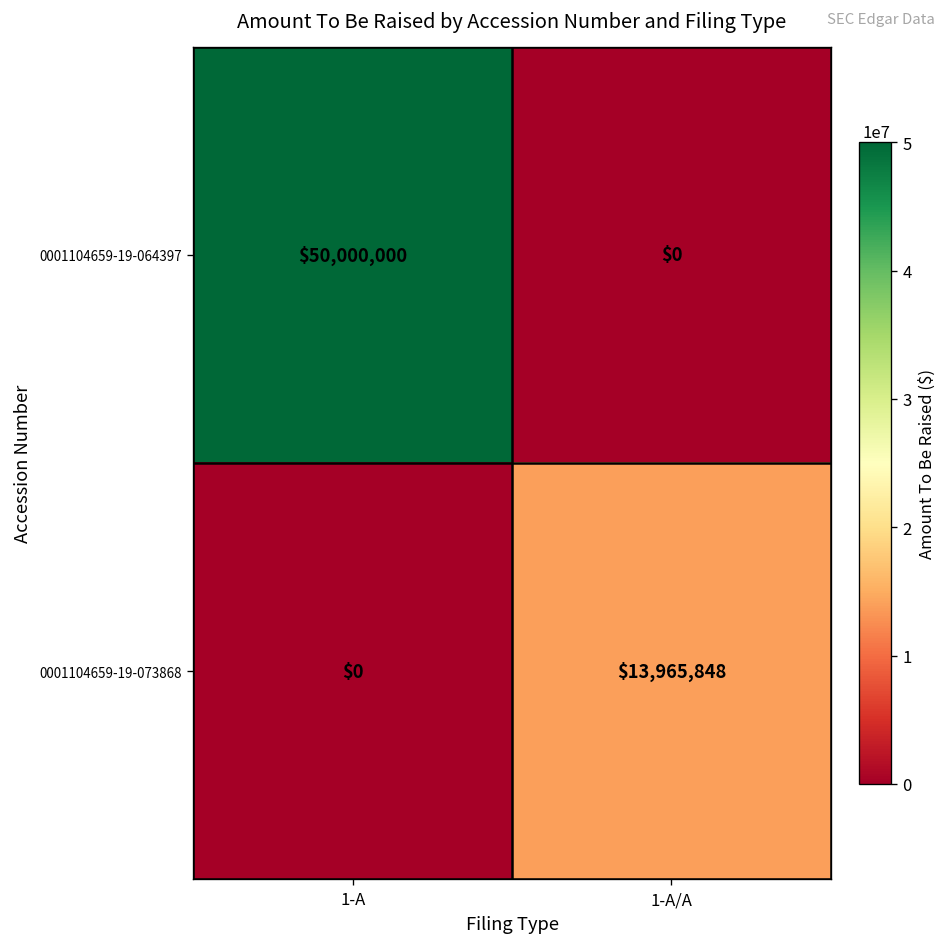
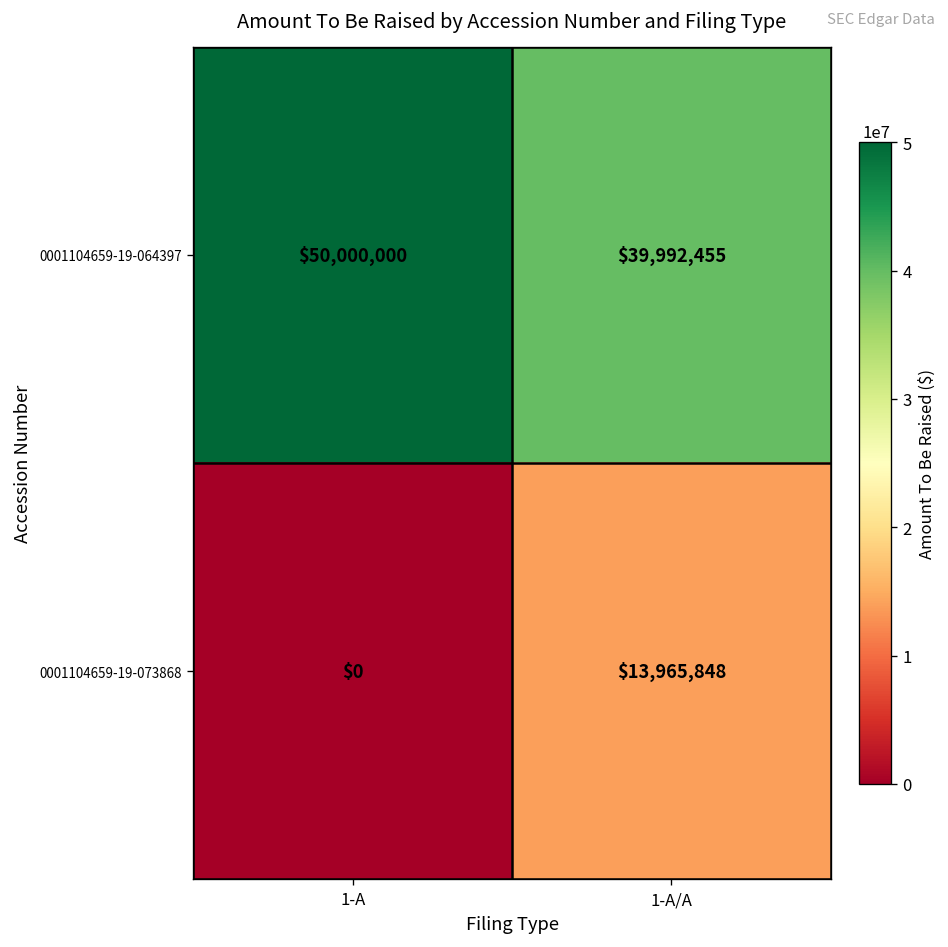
  {
    "0001104659-19-064397": {
      "1-A": "$50,000,000",
-     "1-A/A": "$0"
+     "1-A/A": "$39,992,455"
    },
    "0001104659-19-073868": {
      "1-A": "$0",
      "1-A/A": "$13,965,848"
    }
  }
